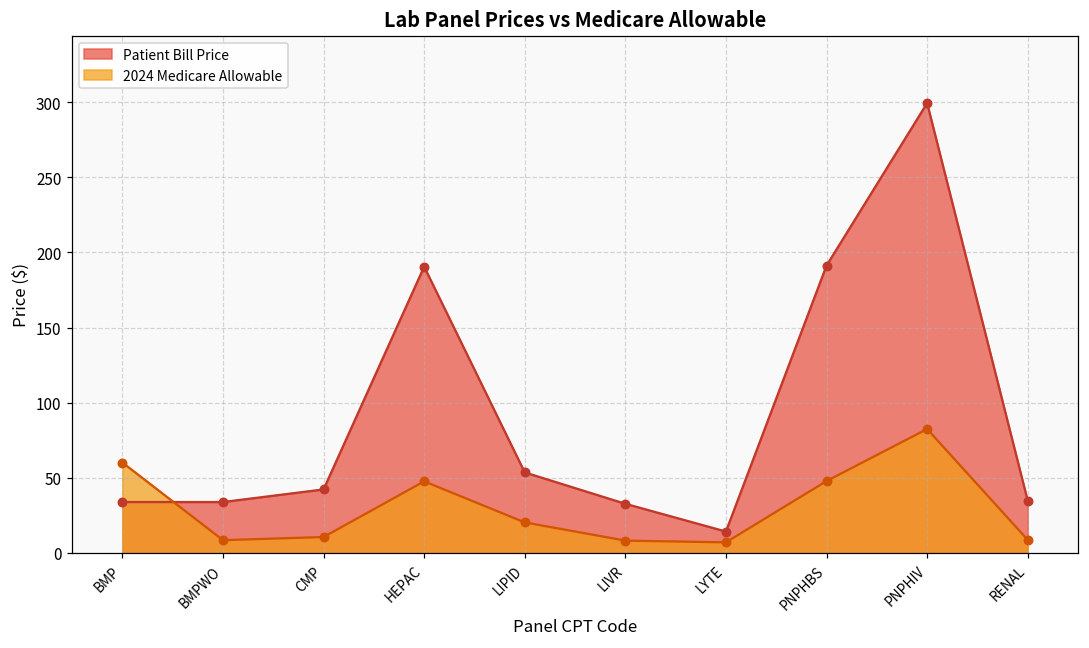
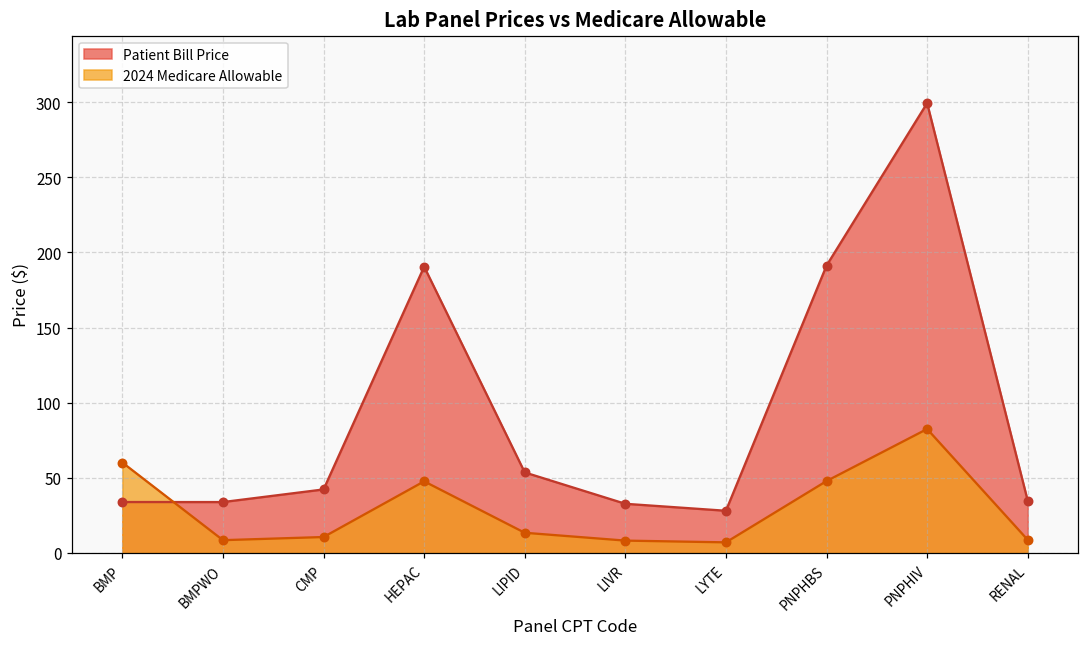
  {
    "Patient Bill Price": {
      "BMP": 34,
      "BMPWO": 34,
      "CMP": 42,
      "HEPAC": 191,
      "LIPID": 54,
      "LIVR": 33,
-     "LYTE": 14,
+     "LYTE": 28,
      "PNPHBS": 191,
      "PNPHIV": 299,
      "RENAL": 35
    },
    "2024 Medicare Allowable": {
      "BMP": 60,
      "BMPWO": 8,
      "CMP": 11,
      "HEPAC": 48,
-     "LIPID": 20,
+     "LIPID": 13,
      "LIVR": 8,
      "LYTE": 7,
      "PNPHBS": 48,
      "PNPHIV": 82,
      "RENAL": 9
    }
  }
